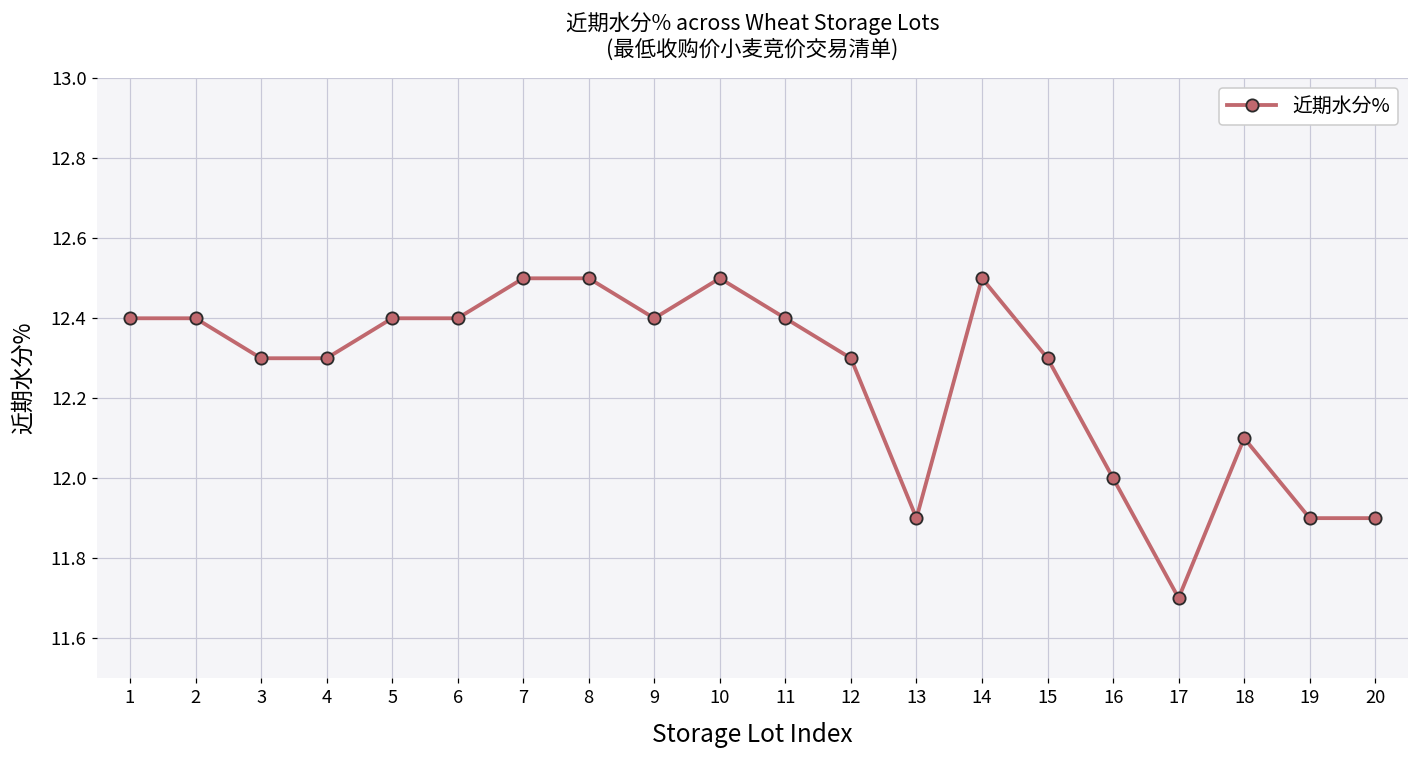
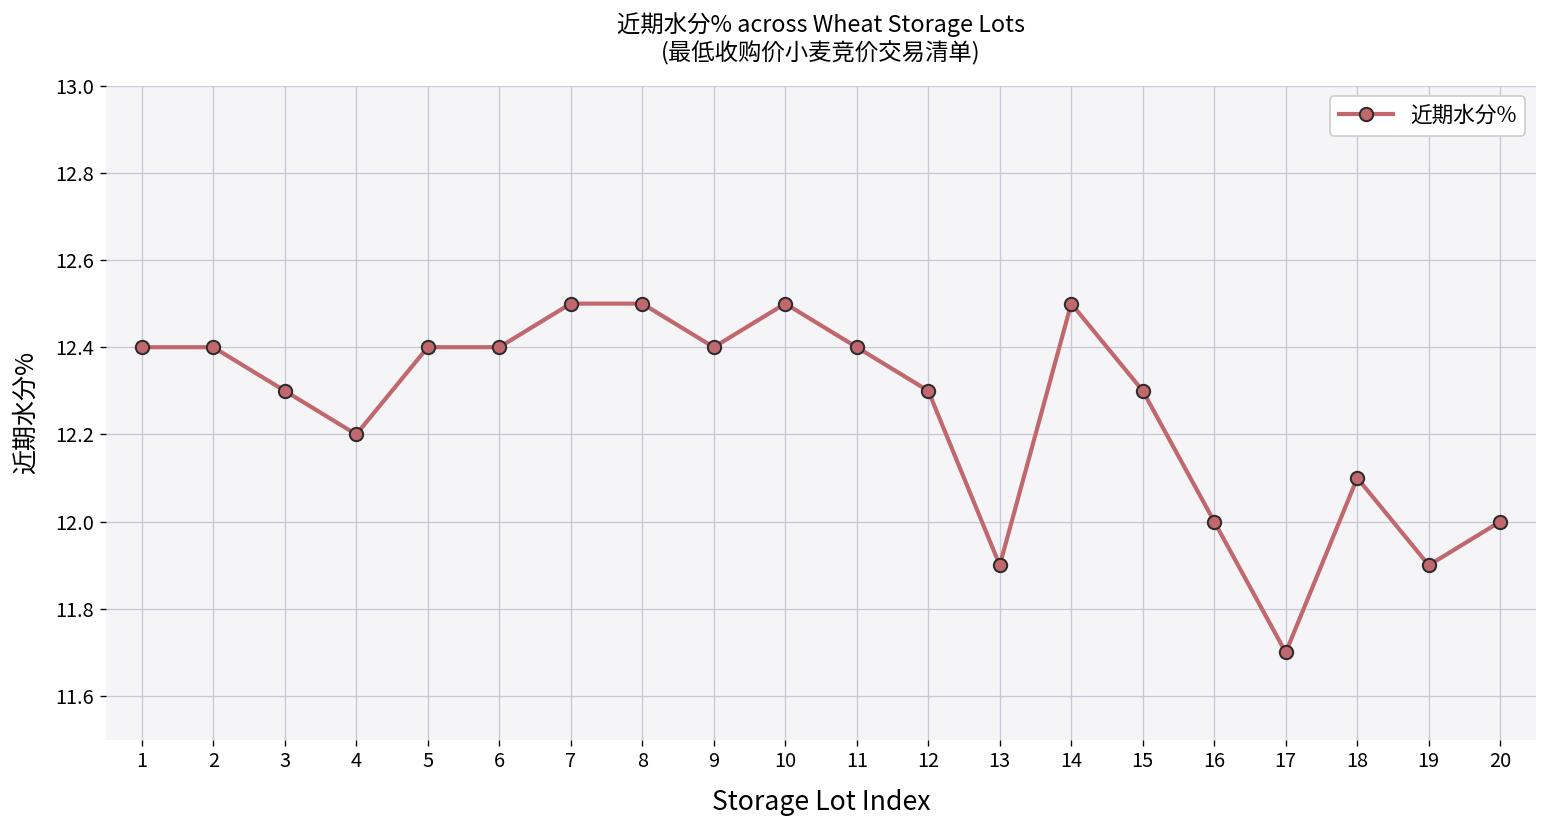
  {
    "1": 12.4,
    "2": 12.4,
    "3": 12.3,
-   "4": 12.3,
+   "4": 12.2,
    "5": 12.4,
    "6": 12.4,
    "7": 12.5,
    "8": 12.5,
    "9": 12.4,
    "10": 12.5,
    "11": 12.4,
    "12": 12.3,
    "13": 11.9,
    "14": 12.5,
    "15": 12.3,
    "16": 12.0,
    "17": 11.7,
    "18": 12.1,
    "19": 11.9,
-   "20": 11.9
+   "20": 12.0
  }
